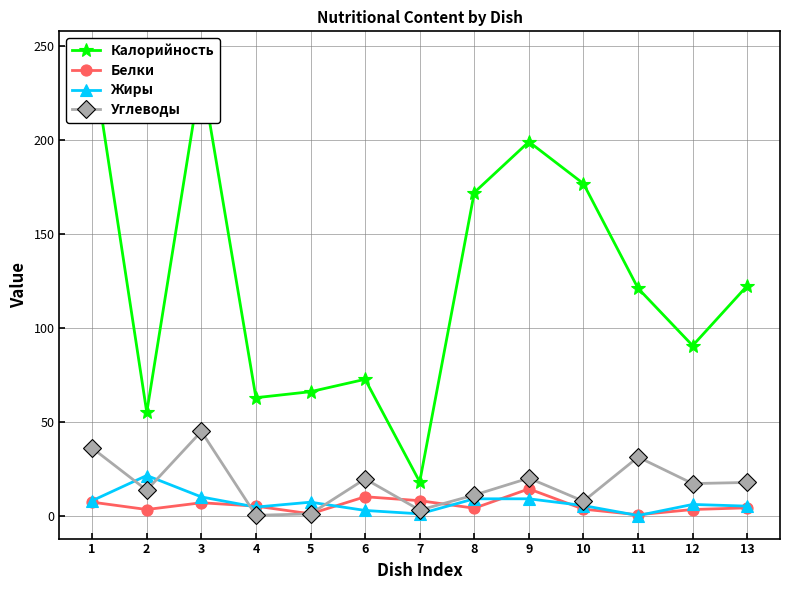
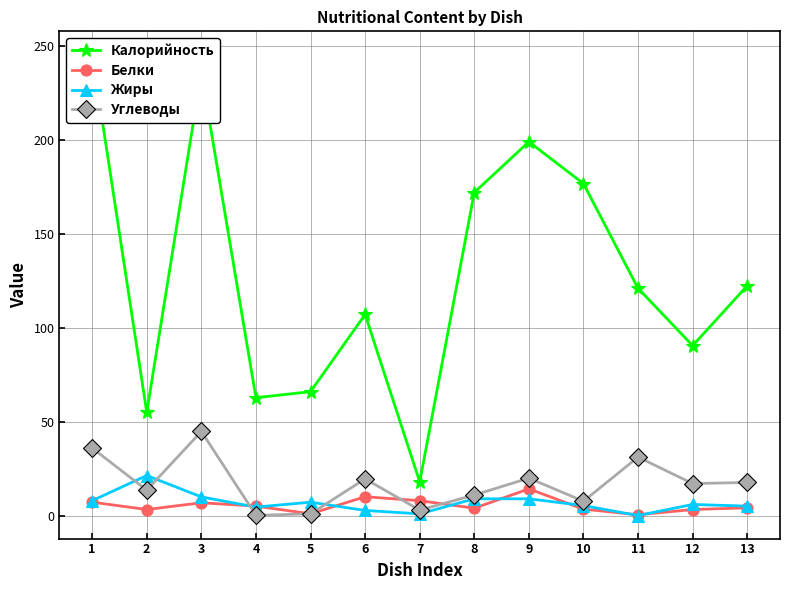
  {
    "Калорийность": {
      "2": 55,
      "4": 63,
      "5": 66,
-     "6": 73,
+     "6": 107,
      "7": 18,
      "8": 172,
      "9": 199,
      "10": 177,
      "11": 121,
      "12": 91,
      "13": 122
    },
    "Белки": {
      "2": 3,
      "3": 7,
      "6": 10,
      "7": 8,
      "8": 4,
      "9": 14,
      "10": 3,
      "12": 3
    },
    "Жиры": {
      "2": 21,
      "3": 10,
      "5": 7,
      "6": 3,
      "7": 1,
      "8": 9,
      "9": 9,
      "10": 5,
      "12": 6
    },
    "Углеводы": {
      "1": 36,
      "2": 14,
      "3": 45,
      "4": 0,
      "6": 20,
      "7": 3,
      "8": 11,
      "9": 20,
      "10": 8,
      "11": 31,
      "12": 17,
      "13": 18
    }
  }
